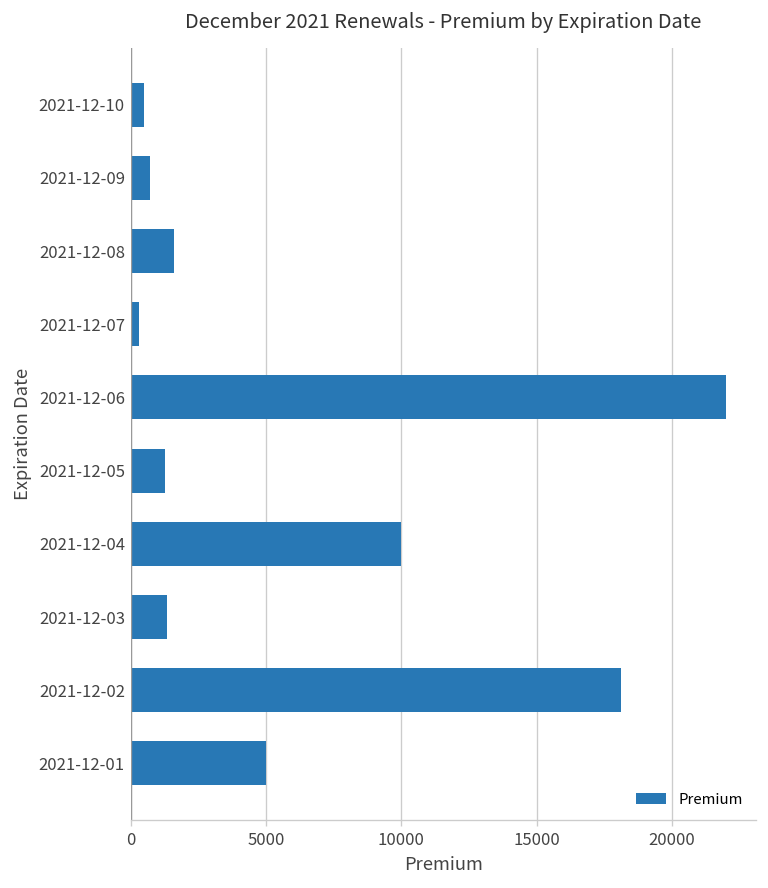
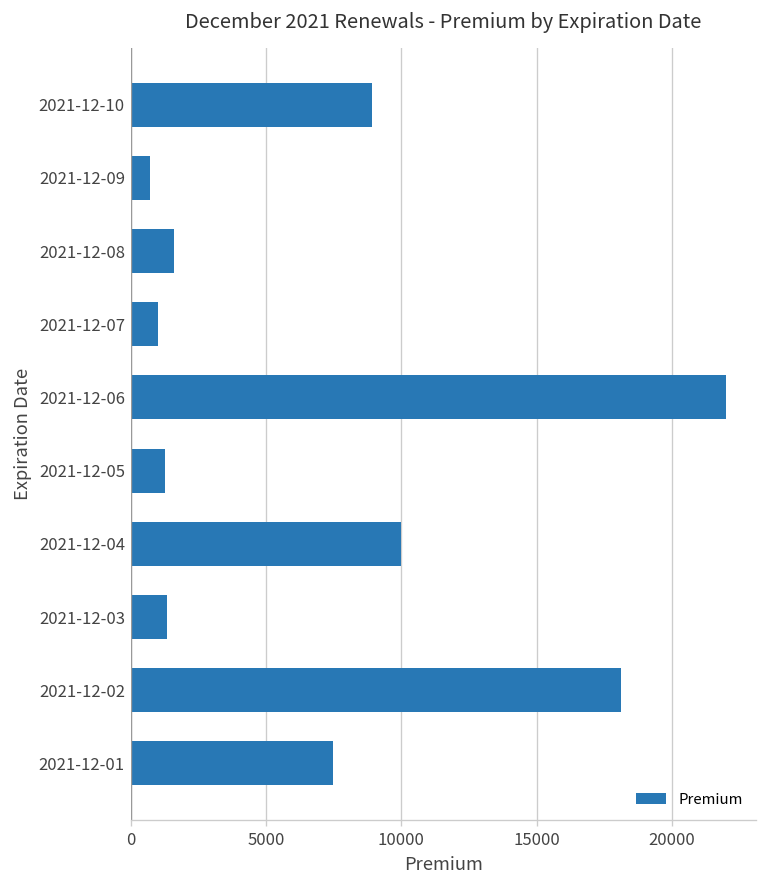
  {
-   "2021-12-10": 500,
+   "2021-12-10": 8900,
    "2021-12-09": 700,
    "2021-12-08": 1600,
-   "2021-12-07": 300,
+   "2021-12-07": 1000,
    "2021-12-06": 22000,
    "2021-12-05": 1300,
    "2021-12-04": 10000,
    "2021-12-03": 1400,
    "2021-12-02": 18100,
-   "2021-12-01": 5000
+   "2021-12-01": 7500
  }
